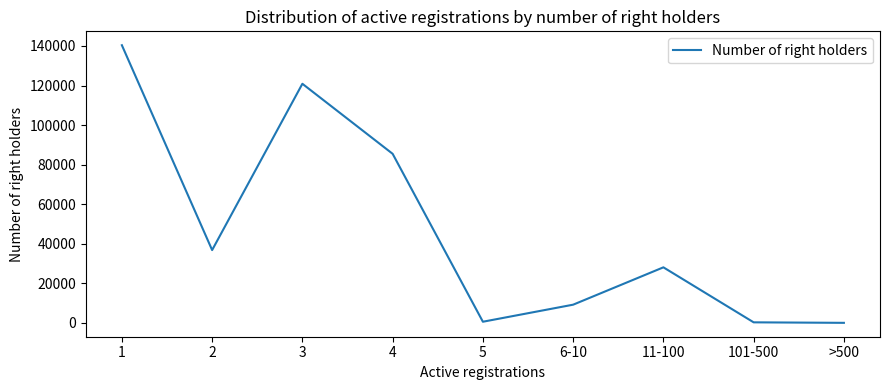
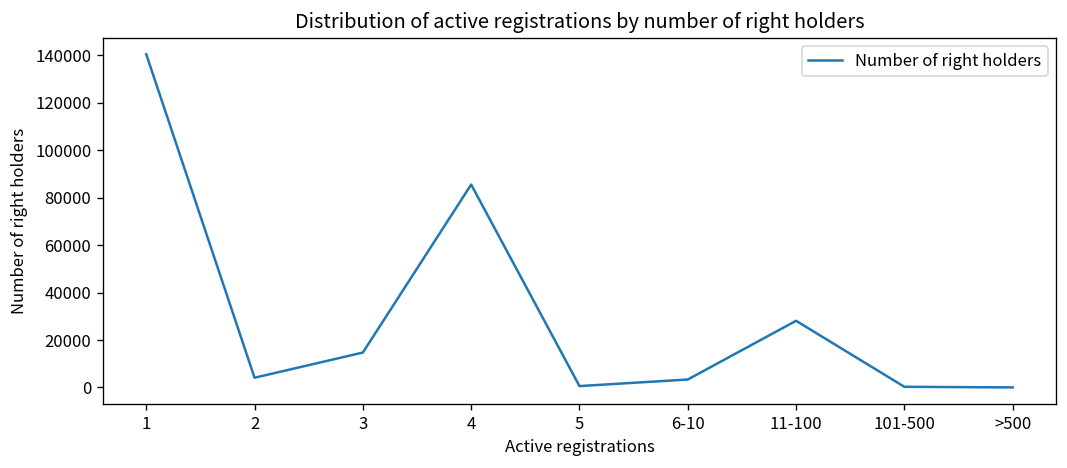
  {
    "1": 140000,
-   "2": 37000,
-   "3": 121000,
+   "2": 4000,
+   "3": 15000,
    "4": 85000,
    "5": 1000,
-   "6-10": 9000,
+   "6-10": 3000,
    "11-100": 28000,
    "101-500": 0,
    ">500": 0
  }
